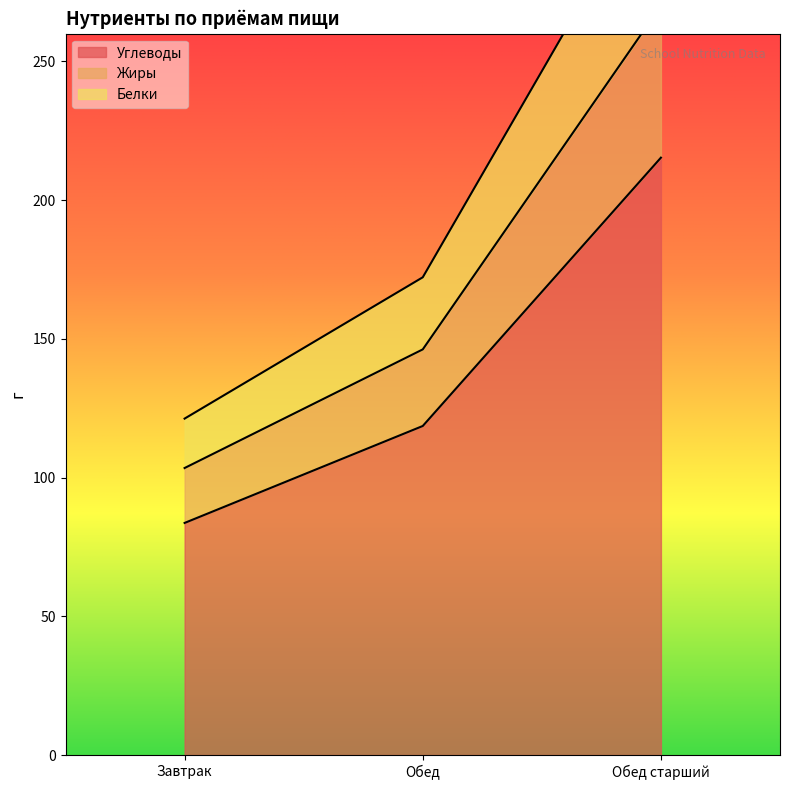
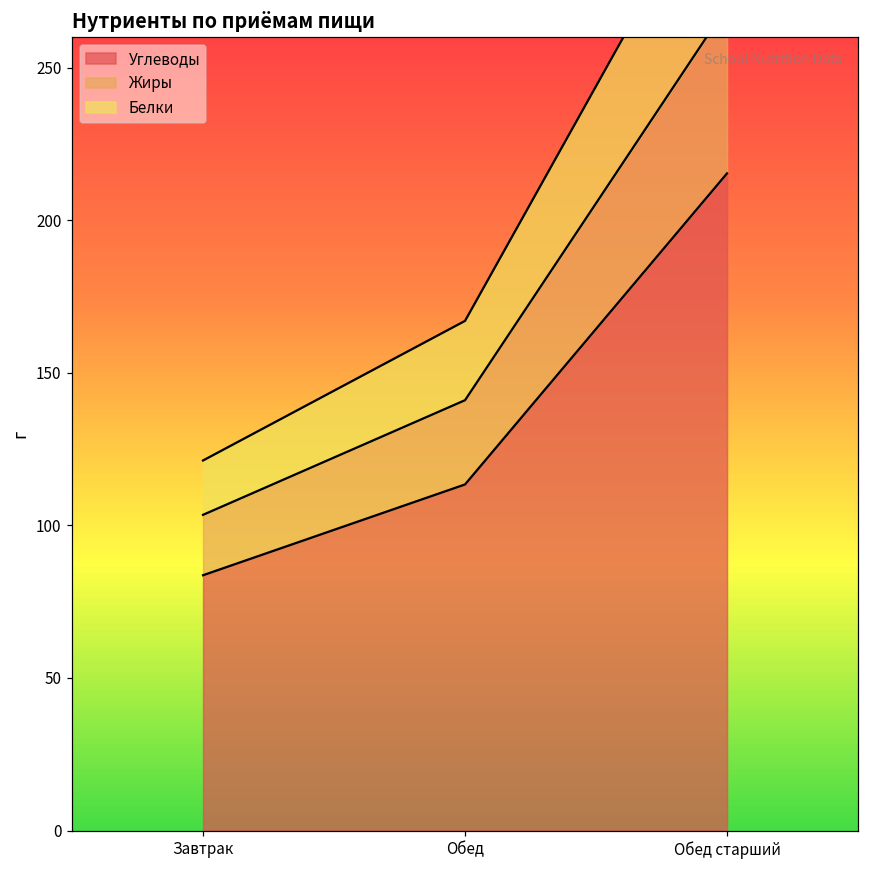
  {
    "Углеводы": {
      "Завтрак": 84,
-     "Обед": 119,
+     "Обед": 113,
      "Обед старший": 215
    }
  }
